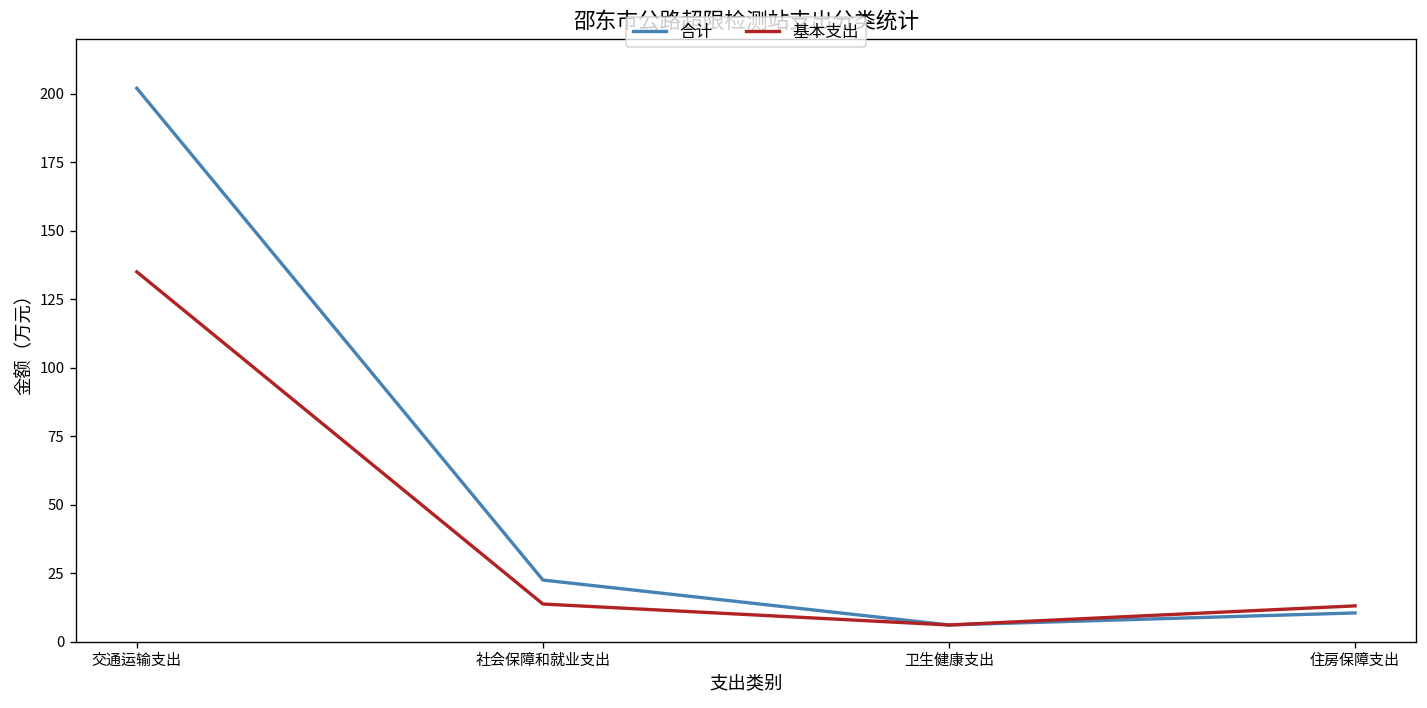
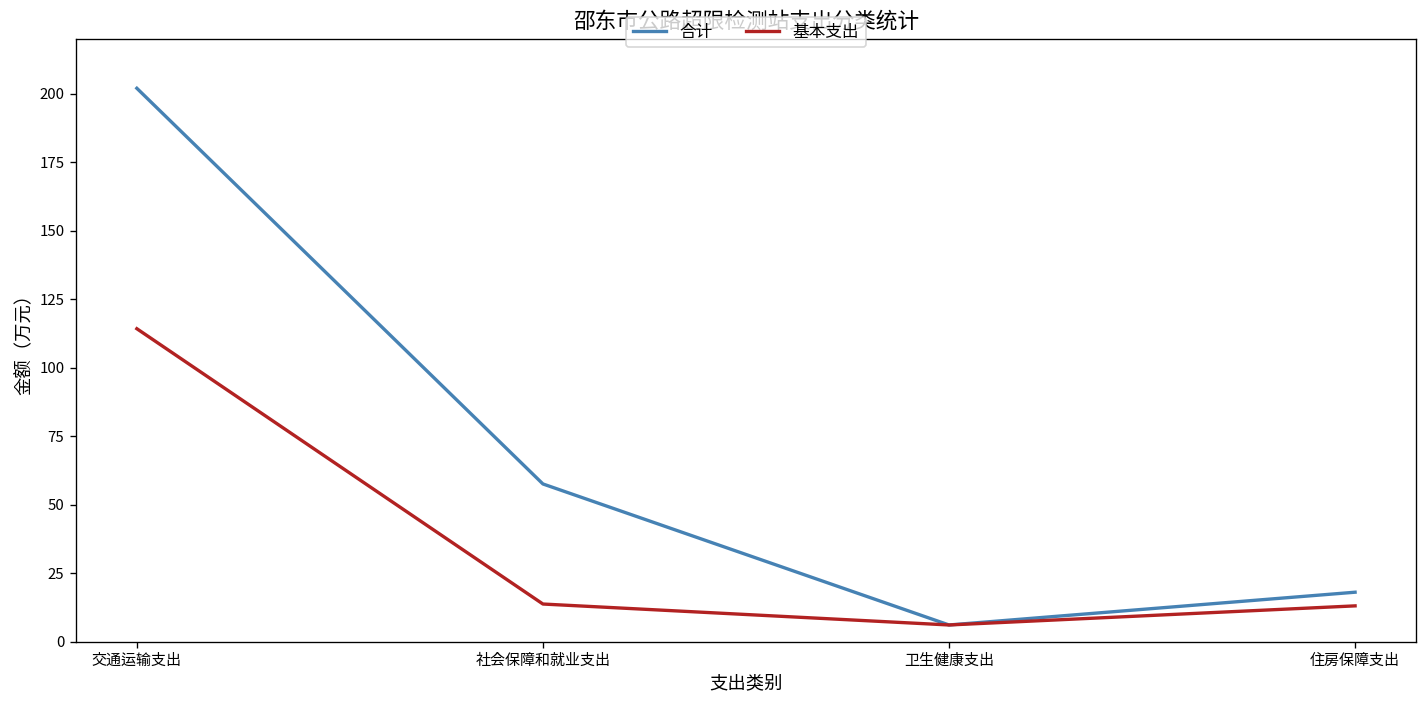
  {
    "合计": {
      "交通运输支出": 202,
-     "社会保障和就业支出": 22,
-     "住房保障支出": 10
+     "社会保障和就业支出": 58,
+     "住房保障支出": 18
    },
    "基本支出": {
-     "交通运输支出": 135,
+     "交通运输支出": 114,
      "社会保障和就业支出": 14,
      "住房保障支出": 13
    }
  }
